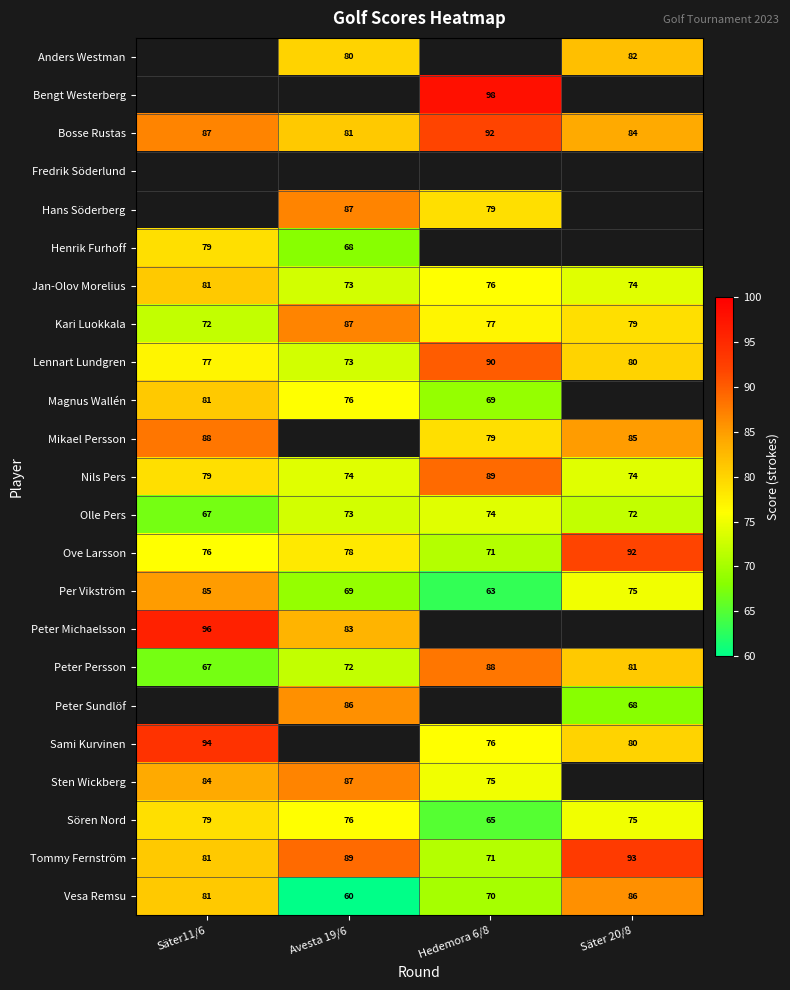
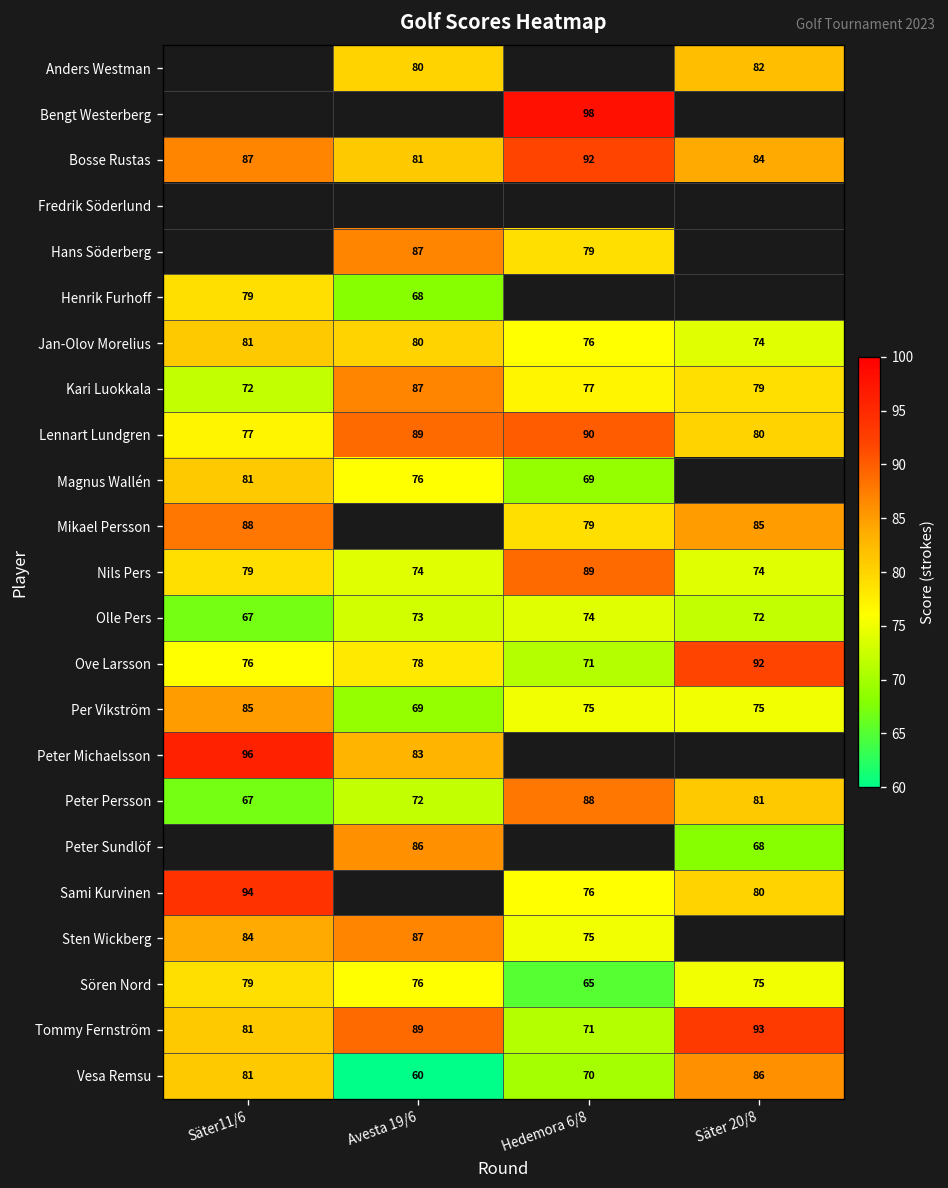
  {
    "Anders Westman": {
      "Avesta 19/6": 80,
      "Säter 20/8": 82
    },
    "Bengt Westerberg": {
      "Hedemora 6/8": 98
    },
    "Bosse Rustas": {
      "Säter11/6": 87,
      "Avesta 19/6": 81,
      "Hedemora 6/8": 92,
      "Säter 20/8": 84
    },
    "Hans Söderberg": {
      "Avesta 19/6": 87,
      "Hedemora 6/8": 79
    },
    "Henrik Furhoff": {
      "Säter11/6": 79,
      "Avesta 19/6": 68
    },
    "Jan-Olov Morelius": {
      "Säter11/6": 81,
-     "Avesta 19/6": 73,
+     "Avesta 19/6": 80,
      "Hedemora 6/8": 76,
      "Säter 20/8": 74
    },
    "Kari Luokkala": {
      "Säter11/6": 72,
      "Avesta 19/6": 87,
      "Hedemora 6/8": 77,
      "Säter 20/8": 79
    },
    "Lennart Lundgren": {
      "Säter11/6": 77,
-     "Avesta 19/6": 73,
+     "Avesta 19/6": 89,
      "Hedemora 6/8": 90,
      "Säter 20/8": 80
    },
    "Magnus Wallén": {
      "Säter11/6": 81,
      "Avesta 19/6": 76,
      "Hedemora 6/8": 69
    },
    "Mikael Persson": {
      "Säter11/6": 88,
      "Hedemora 6/8": 79,
      "Säter 20/8": 85
    },
    "Nils Pers": {
      "Säter11/6": 79,
      "Avesta 19/6": 74,
      "Hedemora 6/8": 89,
      "Säter 20/8": 74
    },
    "Olle Pers": {
      "Säter11/6": 67,
      "Avesta 19/6": 73,
      "Hedemora 6/8": 74,
      "Säter 20/8": 72
    },
    "Ove Larsson": {
      "Säter11/6": 76,
      "Avesta 19/6": 78,
      "Hedemora 6/8": 71,
      "Säter 20/8": 92
    },
    "Per Vikström": {
      "Säter11/6": 85,
      "Avesta 19/6": 69,
-     "Hedemora 6/8": 63,
+     "Hedemora 6/8": 75,
      "Säter 20/8": 75
    },
    "Peter Michaelsson": {
      "Säter11/6": 96,
      "Avesta 19/6": 83
    },
    "Peter Persson": {
      "Säter11/6": 67,
      "Avesta 19/6": 72,
      "Hedemora 6/8": 88,
      "Säter 20/8": 81
    },
    "Peter Sundlöf": {
      "Avesta 19/6": 86,
      "Säter 20/8": 68
    },
    "Sami Kurvinen": {
      "Säter11/6": 94,
      "Hedemora 6/8": 76,
      "Säter 20/8": 80
    },
    "Sten Wickberg": {
      "Säter11/6": 84,
      "Avesta 19/6": 87,
      "Hedemora 6/8": 75
    },
    "Sören Nord": {
      "Säter11/6": 79,
      "Avesta 19/6": 76,
      "Hedemora 6/8": 65,
      "Säter 20/8": 75
    },
    "Tommy Fernström": {
      "Säter11/6": 81,
      "Avesta 19/6": 89,
      "Hedemora 6/8": 71,
      "Säter 20/8": 93
    },
    "Vesa Remsu": {
      "Säter11/6": 81,
      "Avesta 19/6": 60,
      "Hedemora 6/8": 70,
      "Säter 20/8": 86
    }
  }
